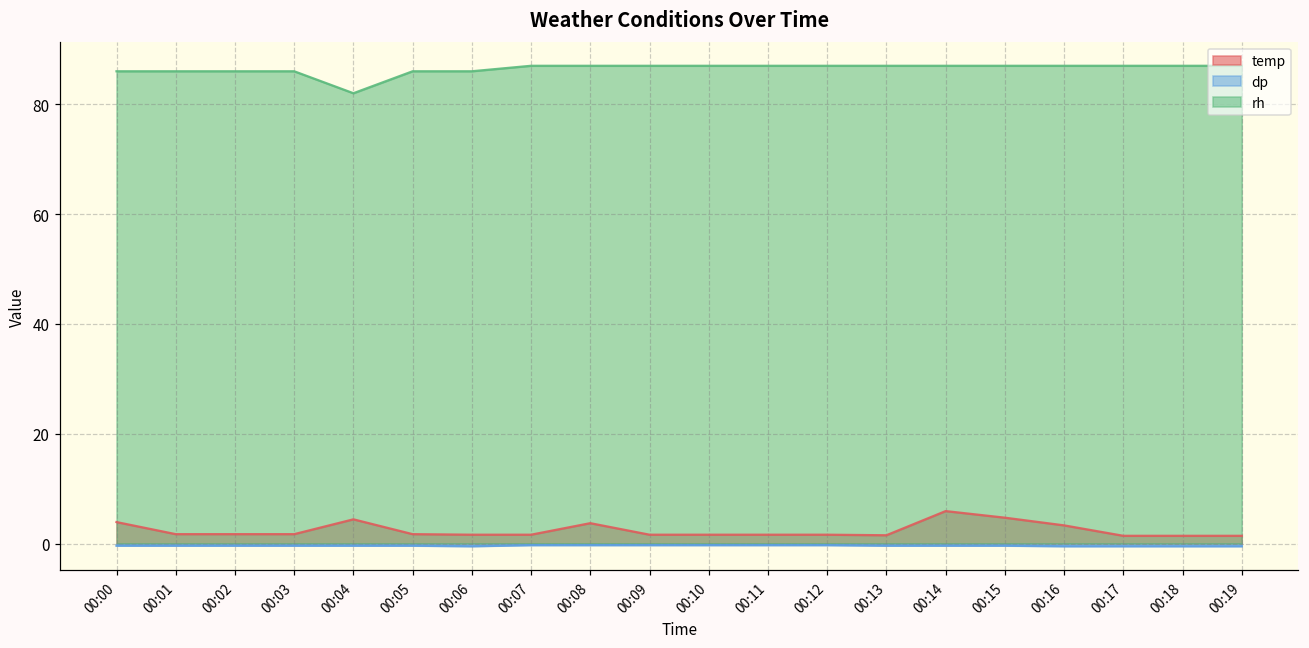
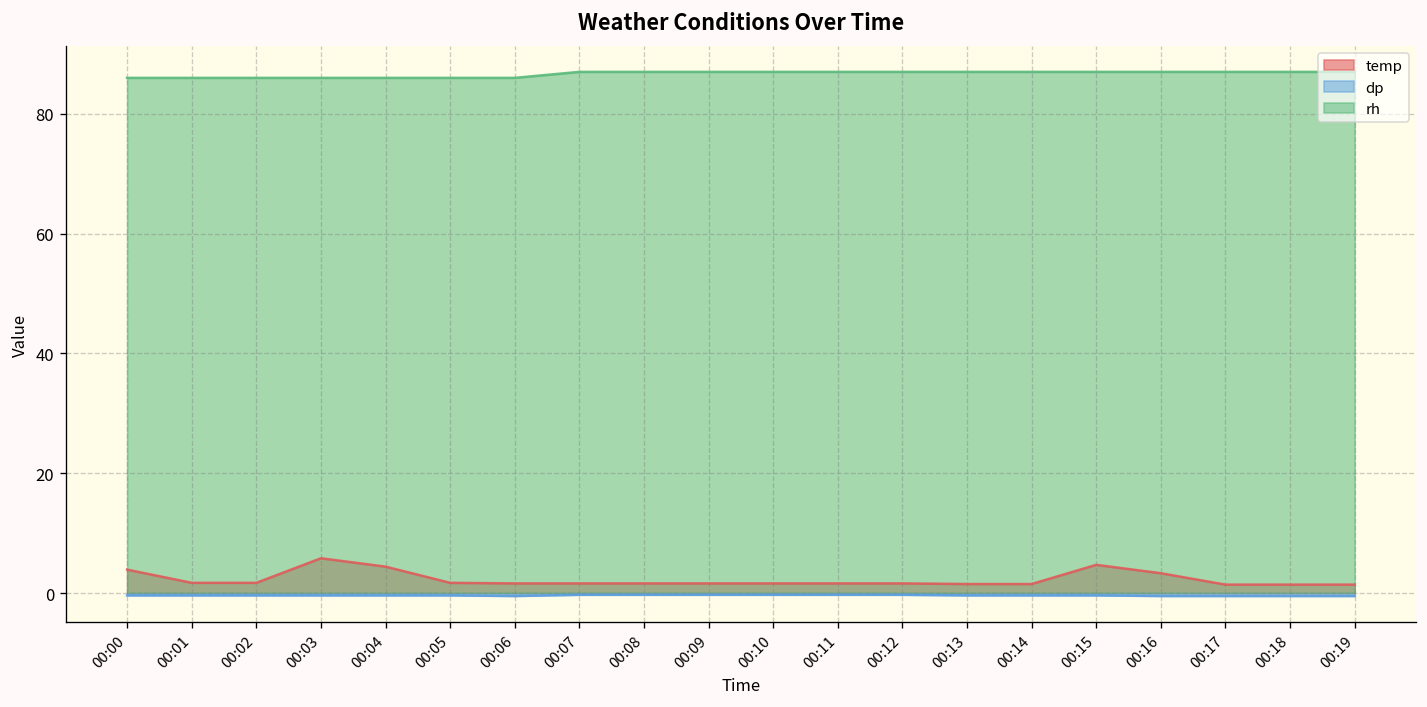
  {
    "temp": {
      "00:00": 4,
      "00:01": 2,
      "00:02": 2,
-     "00:03": 2,
+     "00:03": 6,
      "00:04": 4,
      "00:05": 2,
      "00:06": 2,
      "00:07": 2,
-     "00:08": 4,
+     "00:08": 2,
      "00:09": 2,
      "00:10": 2,
      "00:11": 2,
      "00:12": 2,
      "00:13": 2,
-     "00:14": 6,
+     "00:14": 2,
      "00:15": 5,
      "00:16": 3,
      "00:17": 1,
      "00:18": 1,
      "00:19": 1
    },
    "rh": {
      "00:00": 86,
      "00:01": 86,
      "00:02": 86,
      "00:03": 86,
-     "00:04": 82,
+     "00:04": 86,
      "00:05": 86,
      "00:06": 86,
      "00:07": 87,
      "00:08": 87,
      "00:09": 87,
      "00:10": 87,
      "00:11": 87,
      "00:12": 87,
      "00:13": 87,
      "00:14": 87,
      "00:15": 87,
      "00:16": 87,
      "00:17": 87,
      "00:18": 87
    }
  }
